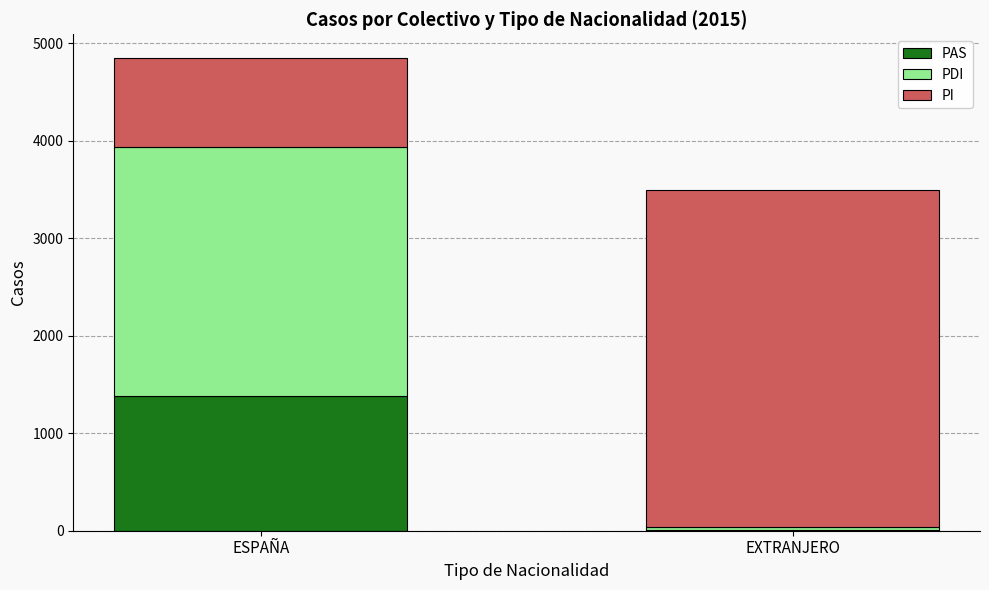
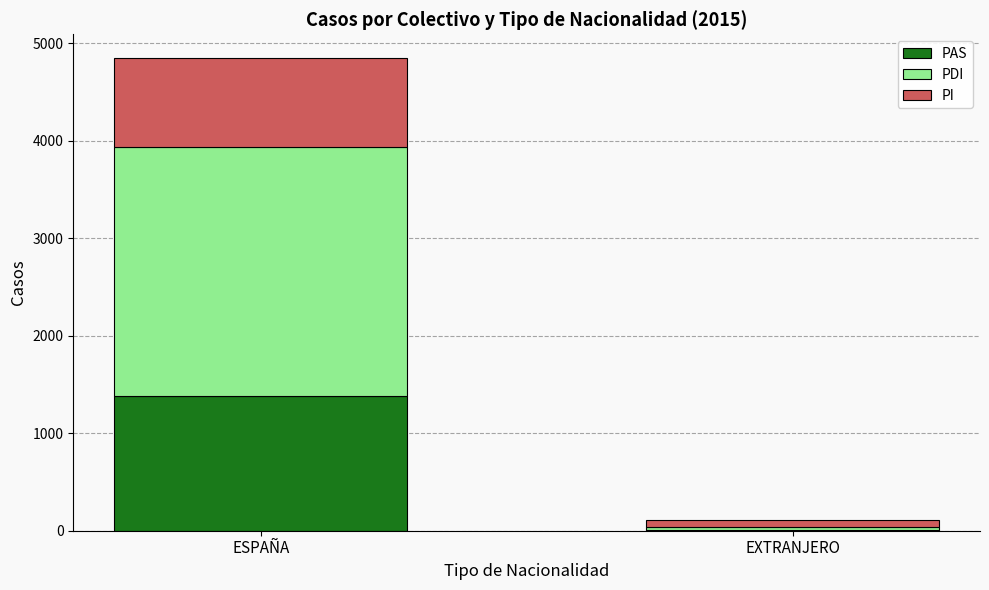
  {
    "PAS": {
      "ESPAÑA": 1400
    },
    "PDI": {
      "ESPAÑA": 2600,
      "EXTRANJERO": 0
    },
    "PI": {
      "ESPAÑA": 900,
-     "EXTRANJERO": 3500
+     "EXTRANJERO": 100
    }
  }
